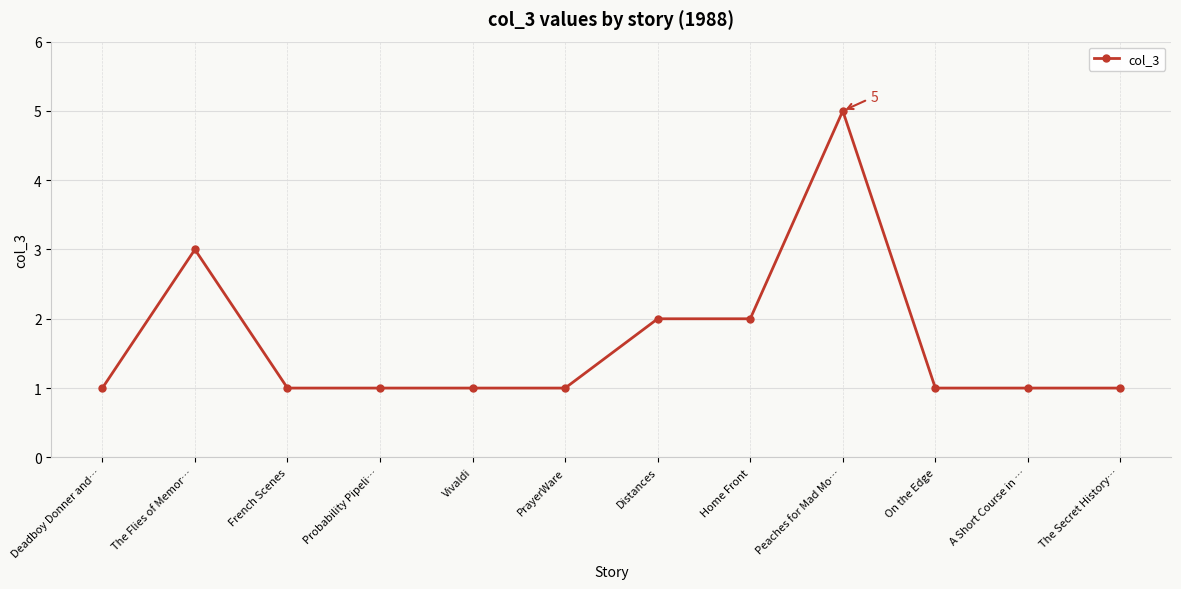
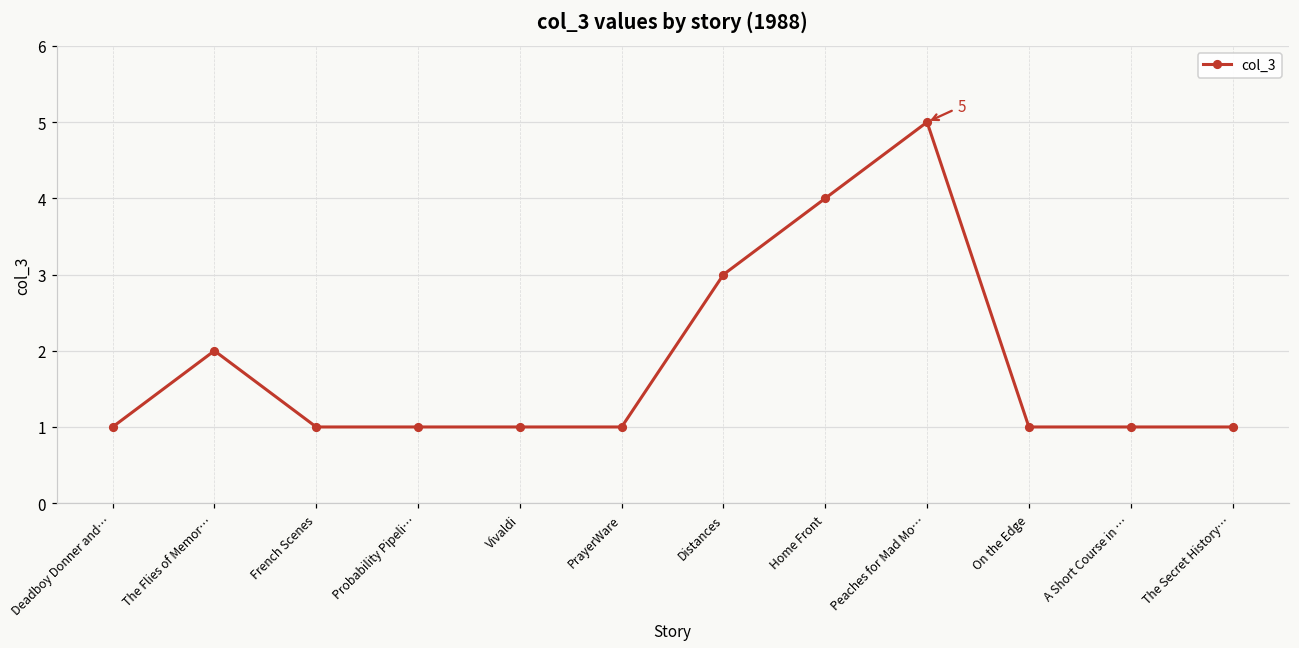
  {
    "Deadboy Donner and…": 1,
-   "The Flies of Memor…": 3,
+   "The Flies of Memor…": 2,
    "French Scenes": 1,
    "Probability Pipeli…": 1,
    "Vivaldi": 1,
    "PrayerWare": 1,
-   "Distances": 2,
-   "Home Front": 2,
+   "Distances": 3,
+   "Home Front": 4,
    "On the Edge": 1,
    "A Short Course in …": 1,
    "The Secret History…": 1
  }
